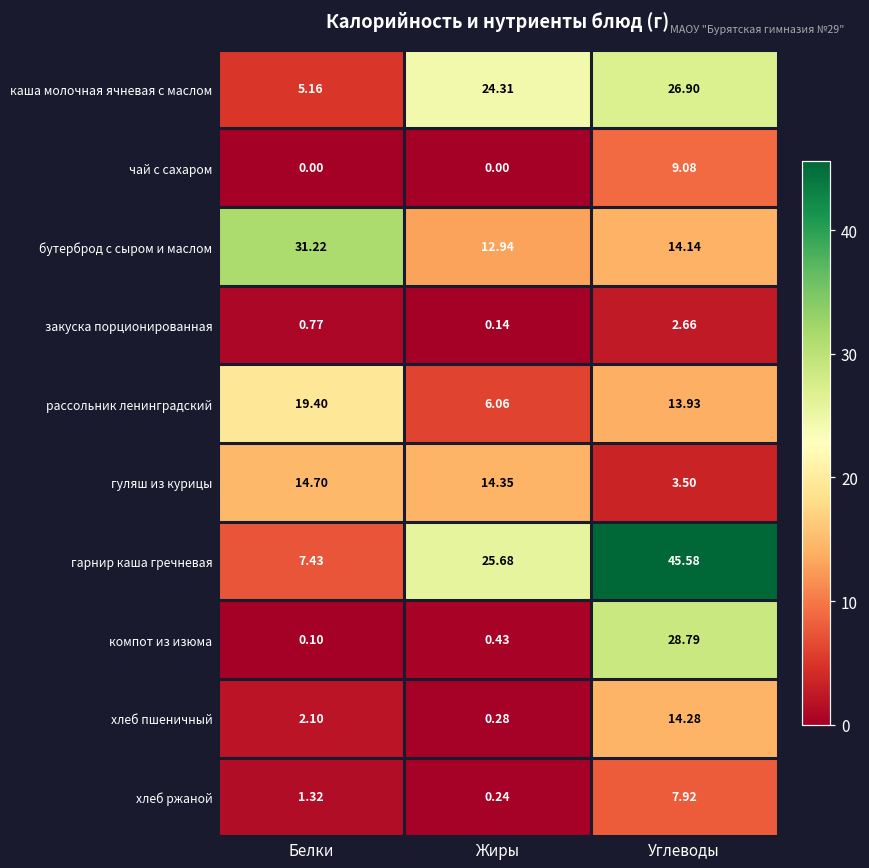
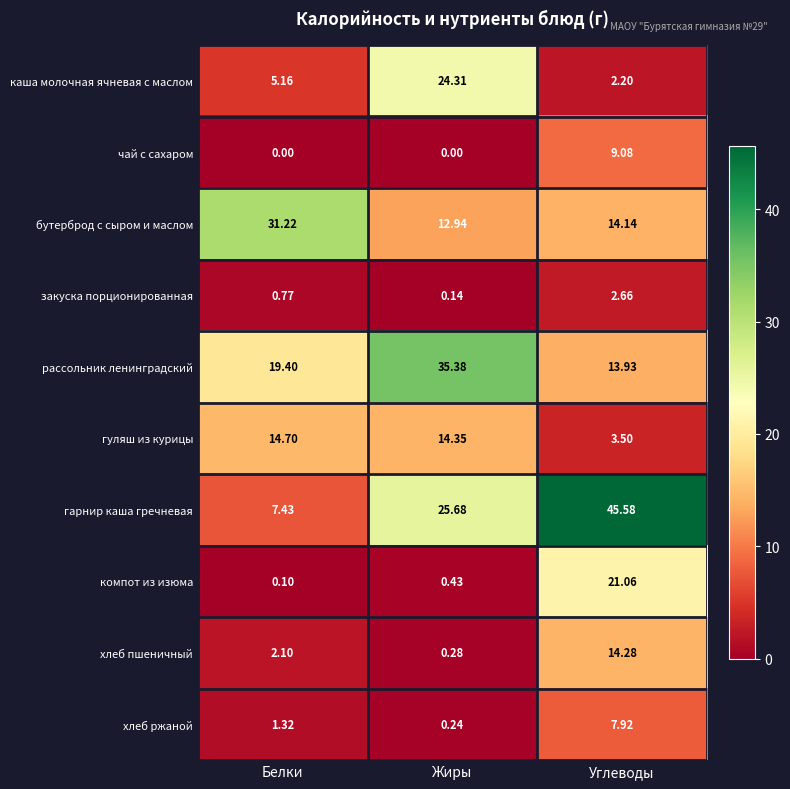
  {
    "каша молочная ячневая с маслом": {
      "Белки": 5.16,
      "Жиры": 24.31,
-     "Углеводы": 26.90
+     "Углеводы": 2.20
    },
    "чай с сахаром": {
      "Белки": 0.00,
      "Жиры": 0.00,
      "Углеводы": 9.08
    },
    "бутерброд с сыром и маслом": {
      "Белки": 31.22,
      "Жиры": 12.94,
      "Углеводы": 14.14
    },
    "закуска порционированная": {
      "Белки": 0.77,
      "Жиры": 0.14,
      "Углеводы": 2.66
    },
    "рассольник ленинградский": {
      "Белки": 19.40,
-     "Жиры": 6.06,
+     "Жиры": 35.38,
      "Углеводы": 13.93
    },
    "гуляш из курицы": {
      "Белки": 14.70,
      "Жиры": 14.35,
      "Углеводы": 3.50
    },
    "гарнир каша гречневая": {
      "Белки": 7.43,
      "Жиры": 25.68,
      "Углеводы": 45.58
    },
    "компот из изюма": {
      "Белки": 0.10,
      "Жиры": 0.43,
-     "Углеводы": 28.79
+     "Углеводы": 21.06
    },
    "хлеб пшеничный": {
      "Белки": 2.10,
      "Жиры": 0.28,
      "Углеводы": 14.28
    },
    "хлеб ржаной": {
      "Белки": 1.32,
      "Жиры": 0.24,
      "Углеводы": 7.92
    }
  }
